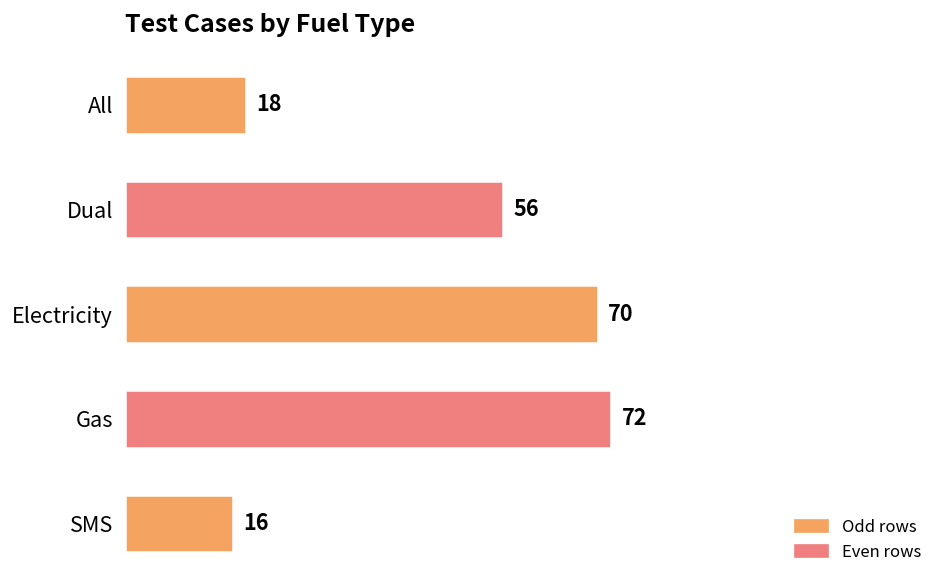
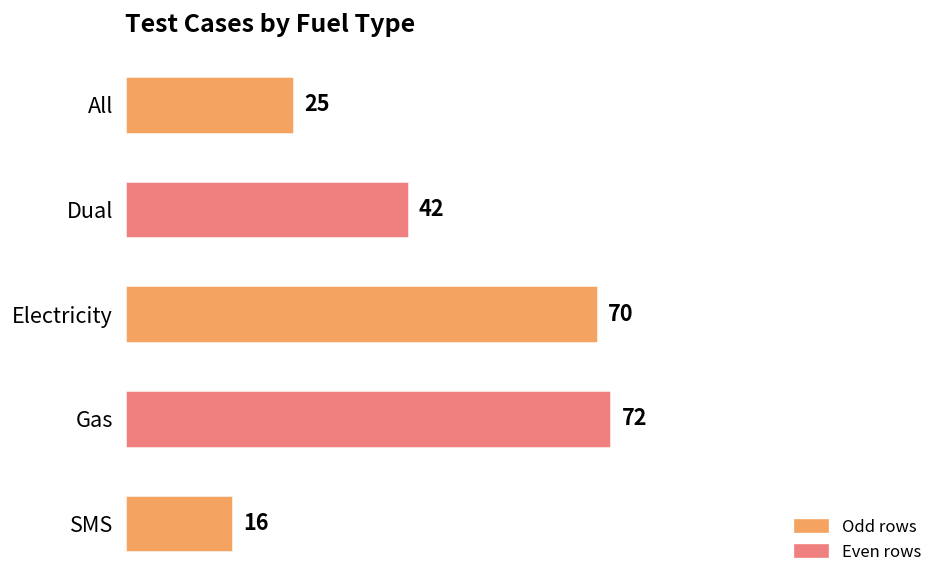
  {
-   "All": 18,
-   "Dual": 56,
+   "All": 25,
+   "Dual": 42,
    "Electricity": 70,
    "Gas": 72,
    "SMS": 16
  }
